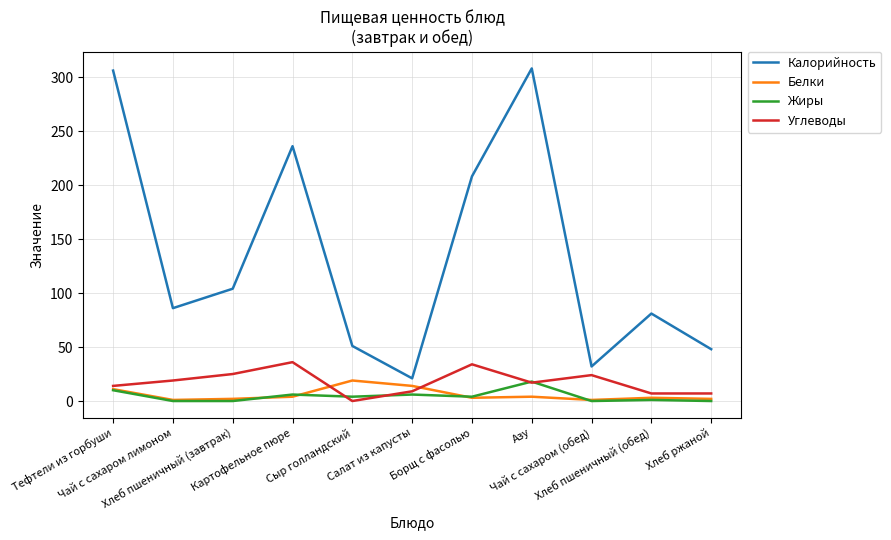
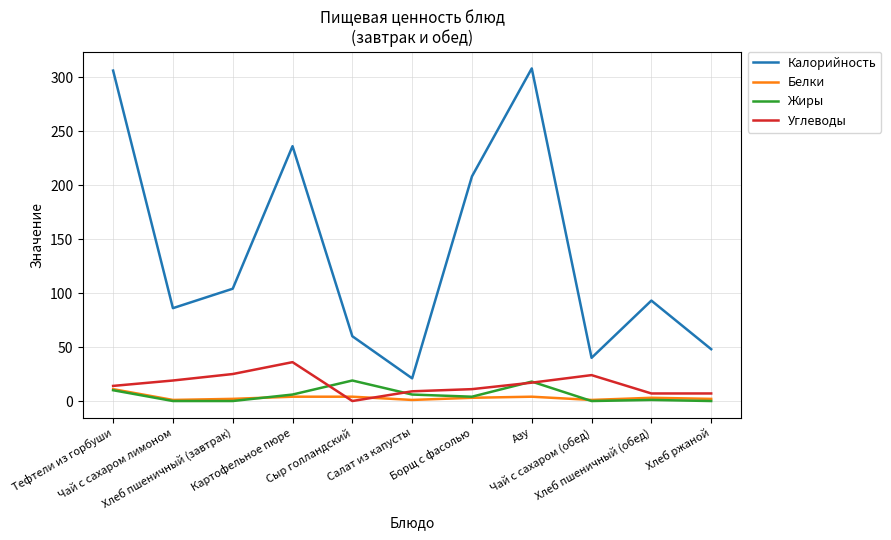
  {
    "Калорийность": {
      "Тефтели из горбуши": 306,
      "Чай с сахаром лимоном": 86,
      "Хлеб пшеничный (завтрак)": 104,
      "Картофельное пюре": 236,
-     "Сыр голландский": 51,
+     "Сыр голландский": 60,
      "Салат из капусты": 21,
      "Борщ с фасолью": 208,
      "Азу": 308,
-     "Чай с сахаром (обед)": 32,
-     "Хлеб пшеничный (обед)": 81,
+     "Чай с сахаром (обед)": 40,
+     "Хлеб пшеничный (обед)": 93,
      "Хлеб ржаной": 48
    },
    "Белки": {
-     "Сыр голландский": 19,
-     "Салат из капусты": 14,
+     "Сыр голландский": 4,
+     "Салат из капусты": 1,
      "Азу": 4
    },
    "Жиры": {
-     "Сыр голландский": 4,
+     "Сыр голландский": 19,
      "Салат из капусты": 6
    },
    "Углеводы": {
      "Тефтели из горбуши": 14,
      "Чай с сахаром лимоном": 19,
      "Хлеб пшеничный (завтрак)": 25,
      "Картофельное пюре": 36,
      "Сыр голландский": 0,
      "Салат из капусты": 9,
-     "Борщ с фасолью": 34,
+     "Борщ с фасолью": 11,
      "Чай с сахаром (обед)": 24,
      "Хлеб пшеничный (обед)": 7,
      "Хлеб ржаной": 7
    }
  }
